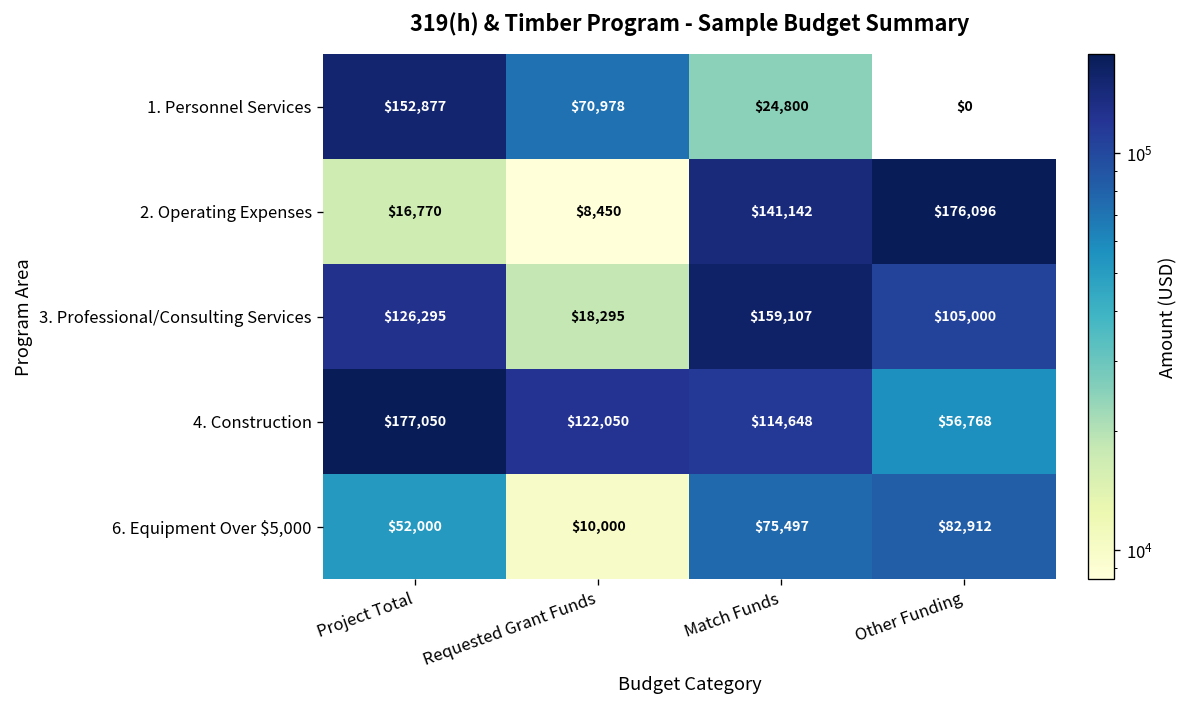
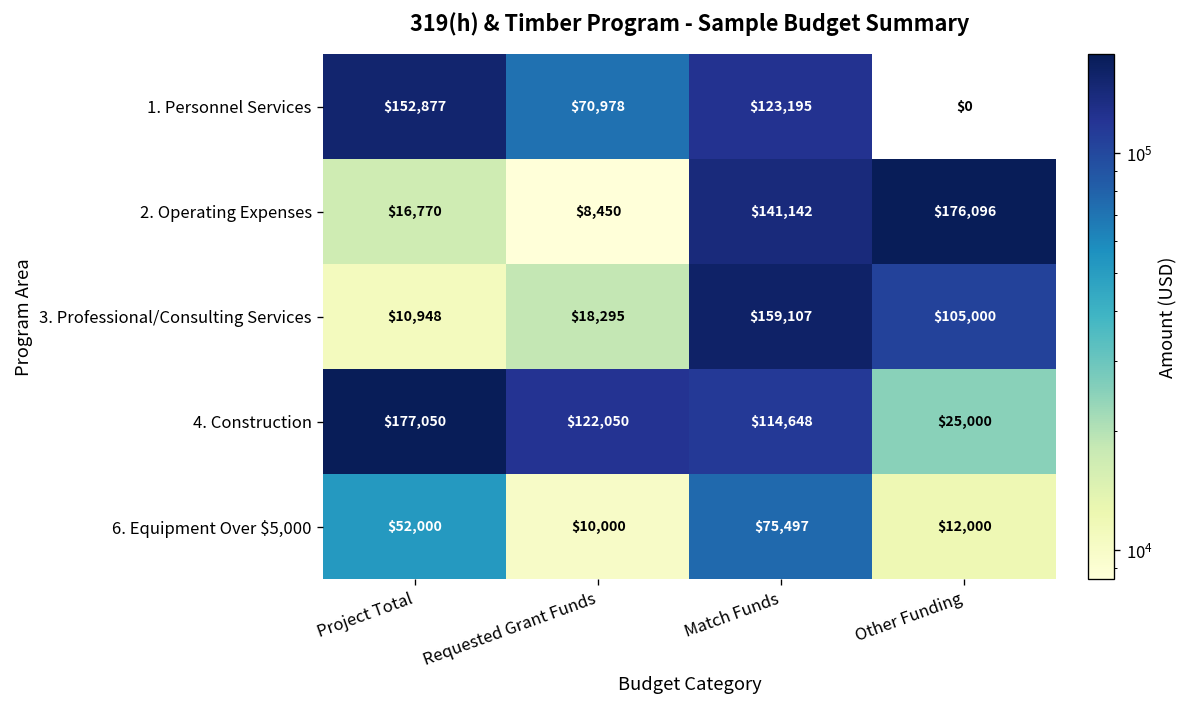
  {
    "1. Personnel Services": {
      "Project Total": "$152,877",
      "Requested Grant Funds": "$70,978",
-     "Match Funds": "$24,800",
+     "Match Funds": "$123,195",
      "Other Funding": "$0"
    },
    "2. Operating Expenses": {
      "Project Total": "$16,770",
      "Requested Grant Funds": "$8,450",
      "Match Funds": "$141,142",
      "Other Funding": "$176,096"
    },
    "3. Professional/Consulting Services": {
-     "Project Total": "$126,295",
+     "Project Total": "$10,948",
      "Requested Grant Funds": "$18,295",
      "Match Funds": "$159,107",
      "Other Funding": "$105,000"
    },
    "4. Construction": {
      "Project Total": "$177,050",
      "Requested Grant Funds": "$122,050",
      "Match Funds": "$114,648",
-     "Other Funding": "$56,768"
+     "Other Funding": "$25,000"
    },
    "6. Equipment Over $5,000": {
      "Project Total": "$52,000",
      "Requested Grant Funds": "$10,000",
      "Match Funds": "$75,497",
-     "Other Funding": "$82,912"
+     "Other Funding": "$12,000"
    }
  }
